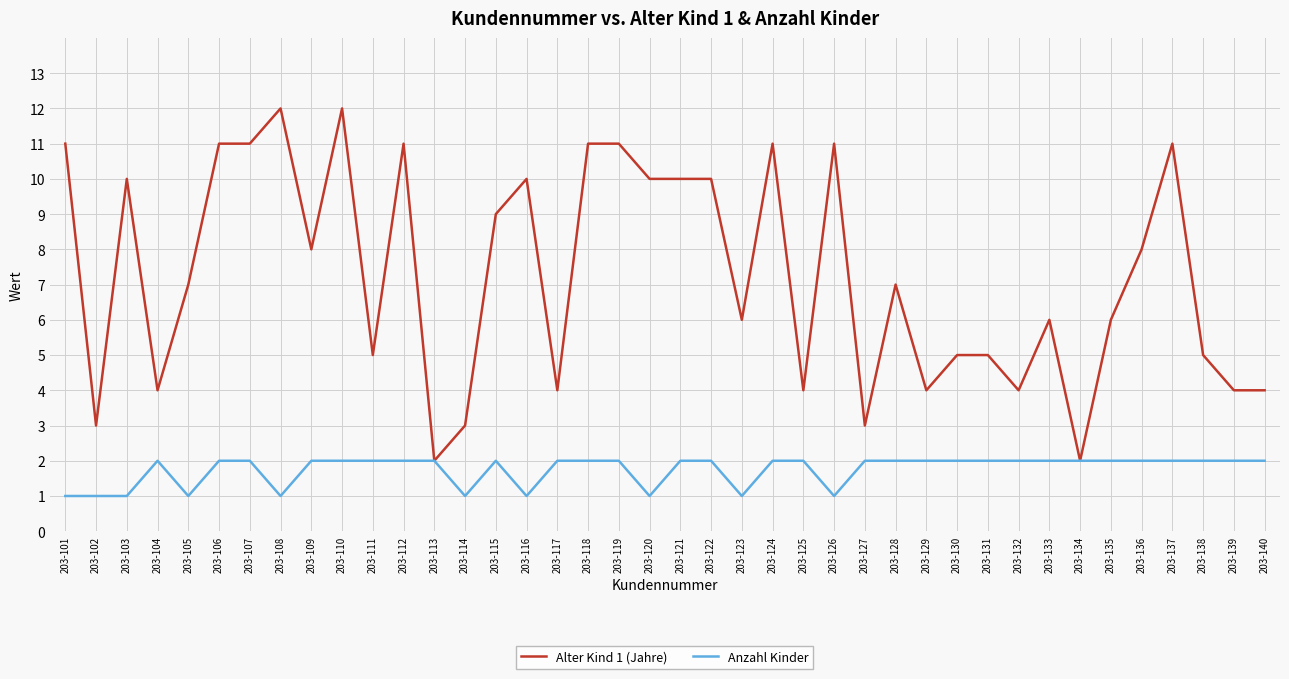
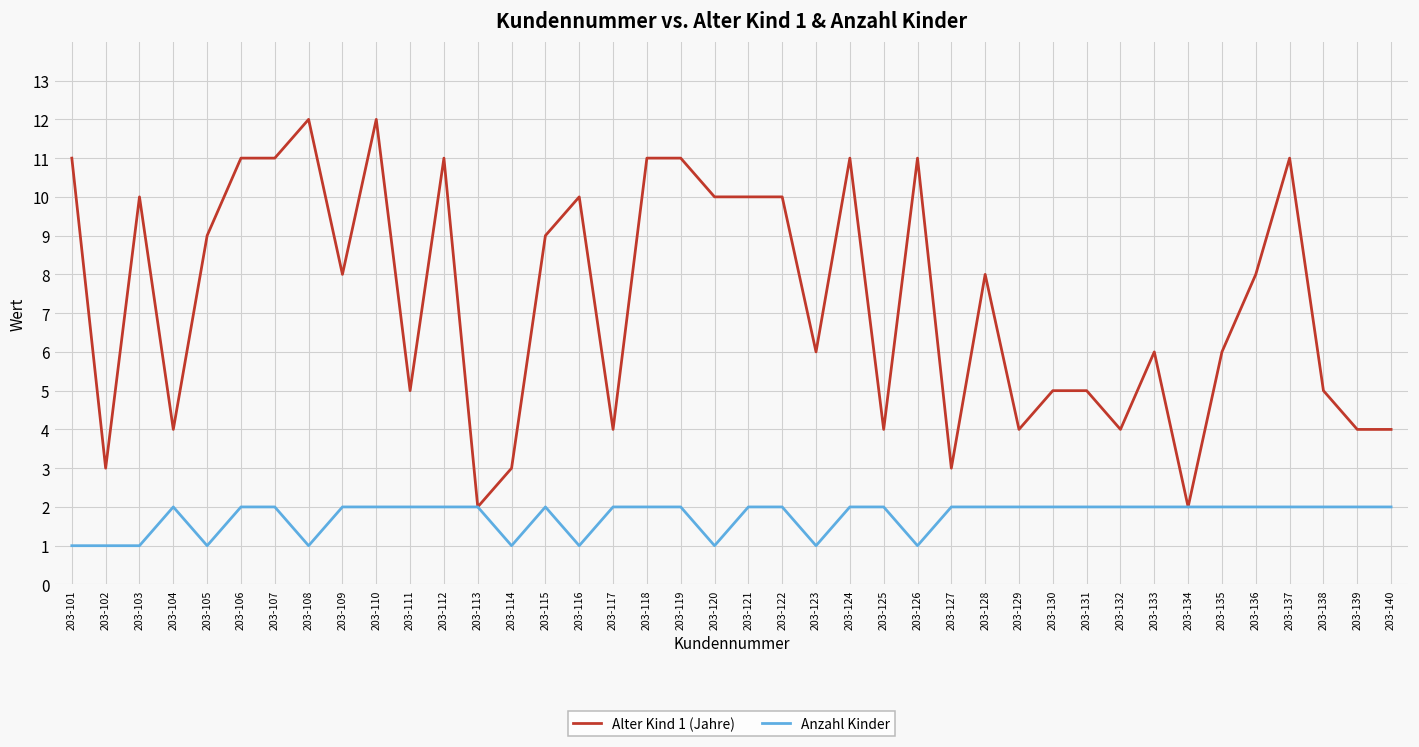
  {
    "Alter Kind 1 (Jahre)": {
      "203-101": 11,
      "203-102": 3,
      "203-103": 10,
      "203-104": 4,
-     "203-105": 7,
+     "203-105": 9,
      "203-106": 11,
      "203-107": 11,
      "203-108": 12,
      "203-109": 8,
      "203-110": 12,
      "203-111": 5,
      "203-112": 11,
      "203-114": 3,
      "203-115": 9,
      "203-116": 10,
      "203-117": 4,
      "203-118": 11,
      "203-119": 11,
      "203-120": 10,
      "203-121": 10,
      "203-122": 10,
      "203-123": 6,
      "203-124": 11,
      "203-125": 4,
      "203-126": 11,
      "203-127": 3,
-     "203-128": 7,
+     "203-128": 8,
      "203-129": 4,
      "203-130": 5,
      "203-131": 5,
      "203-132": 4,
      "203-133": 6,
      "203-135": 6,
      "203-136": 8,
      "203-137": 11,
      "203-138": 5,
      "203-139": 4,
      "203-140": 4
    },
    "Anzahl Kinder": {
      "203-101": 1,
      "203-102": 1,
      "203-103": 1,
      "203-104": 2,
      "203-105": 1,
      "203-106": 2,
      "203-107": 2,
      "203-108": 1,
      "203-109": 2,
      "203-110": 2,
      "203-111": 2,
      "203-112": 2,
      "203-114": 1,
      "203-115": 2,
      "203-116": 1,
      "203-117": 2,
      "203-118": 2,
      "203-119": 2,
      "203-120": 1,
      "203-121": 2,
      "203-122": 2,
      "203-123": 1,
      "203-124": 2,
      "203-125": 2,
      "203-126": 1,
      "203-127": 2,
      "203-128": 2,
      "203-129": 2,
      "203-130": 2,
      "203-131": 2,
      "203-132": 2,
      "203-133": 2,
      "203-135": 2,
      "203-136": 2,
      "203-137": 2,
      "203-138": 2,
      "203-139": 2,
      "203-140": 2
    }
  }
